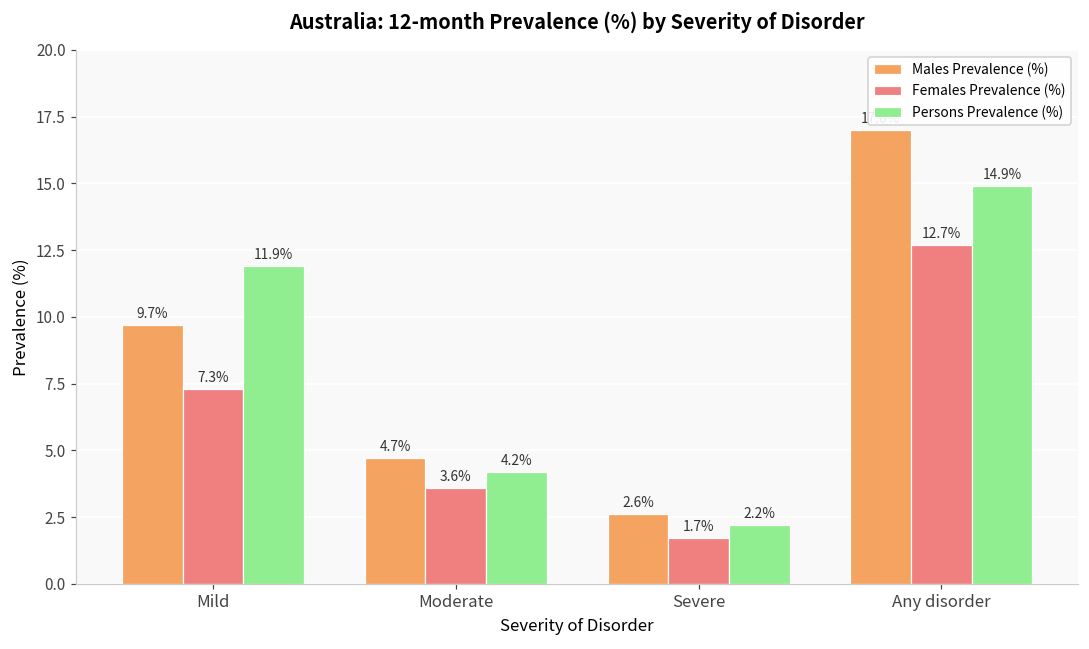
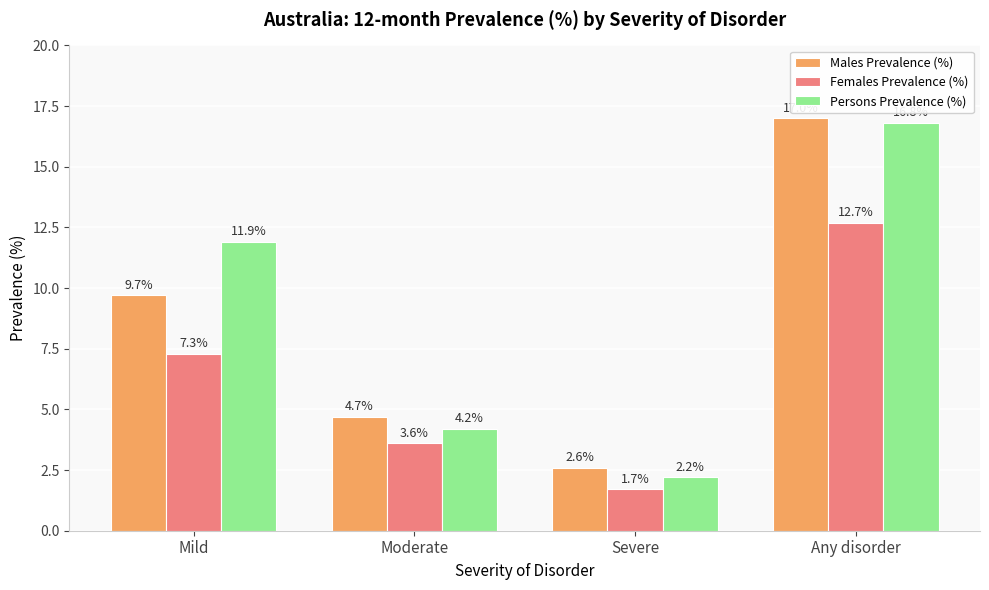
  {
    "Persons Prevalence (%)": {
-     "Any disorder": 14.9
+     "Any disorder": 16.8
    }
  }
